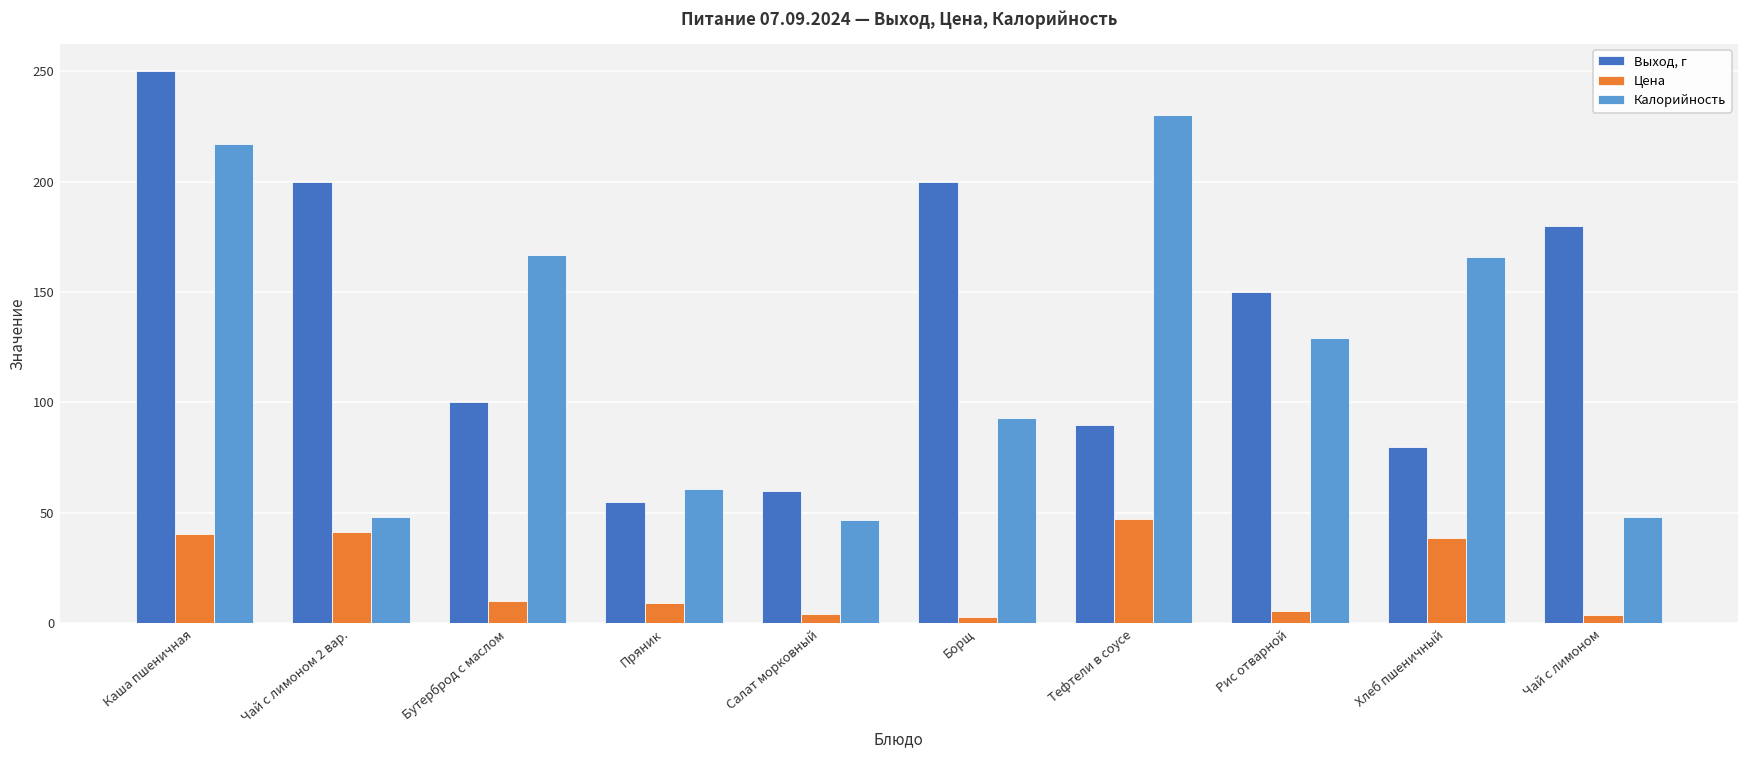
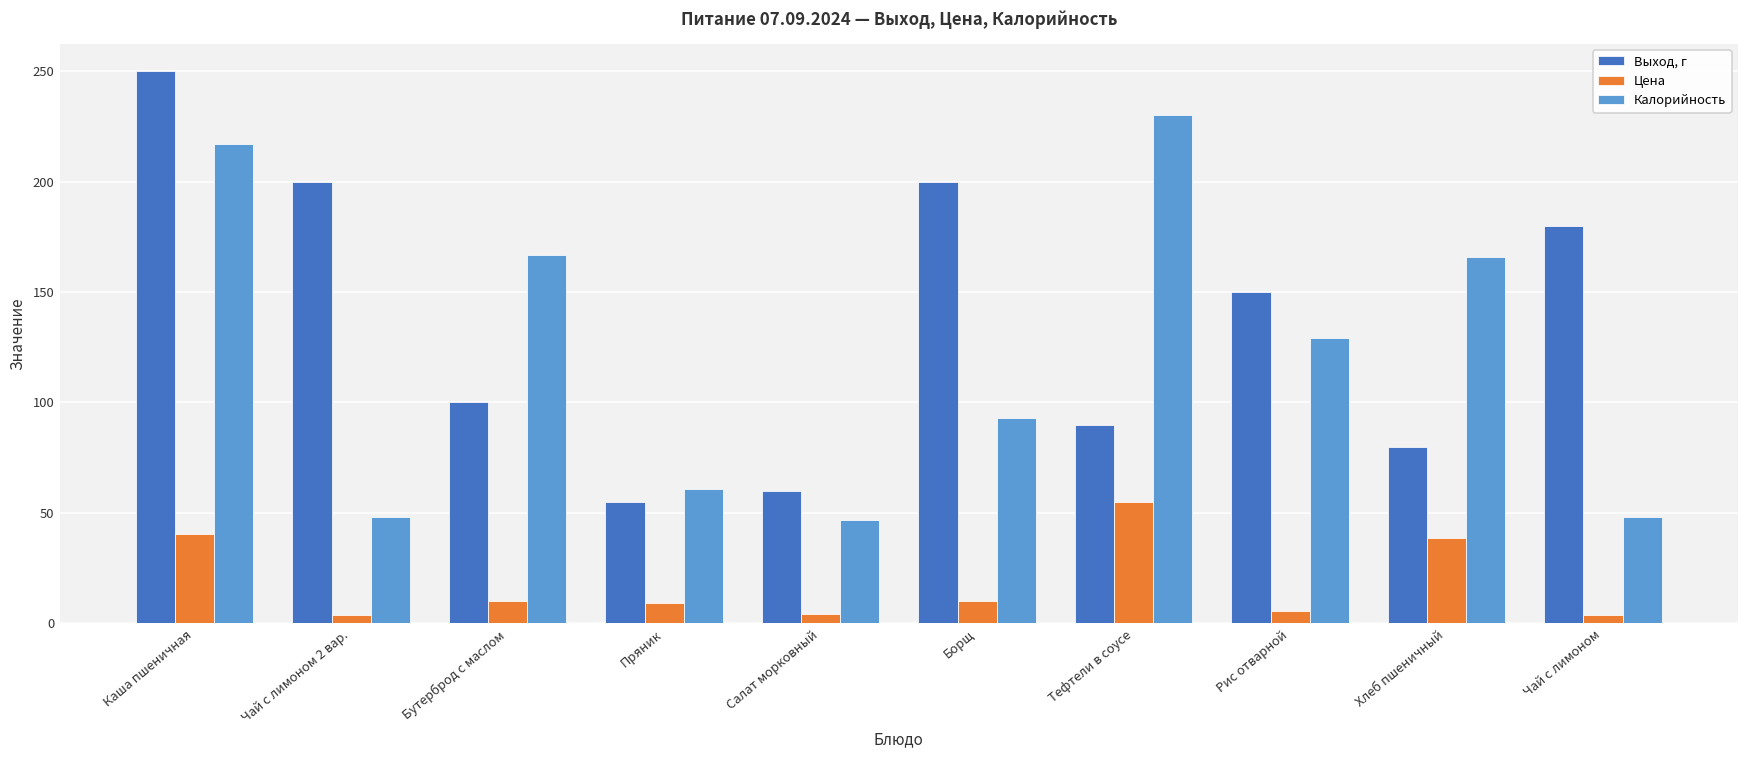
  {
    "Цена": {
      "Каша пшеничная": 40,
-     "Чай с лимоном 2 вар.": 41,
+     "Чай с лимоном 2 вар.": 4,
      "Бутерброд с маслом": 10,
      "Пряник": 9,
      "Салат морковный": 4,
-     "Борщ": 3,
-     "Тефтели в соусе": 47,
+     "Борщ": 10,
+     "Тефтели в соусе": 55,
      "Рис отварной": 6,
      "Хлеб пшеничный": 38,
      "Чай с лимоном": 4
    }
  }
